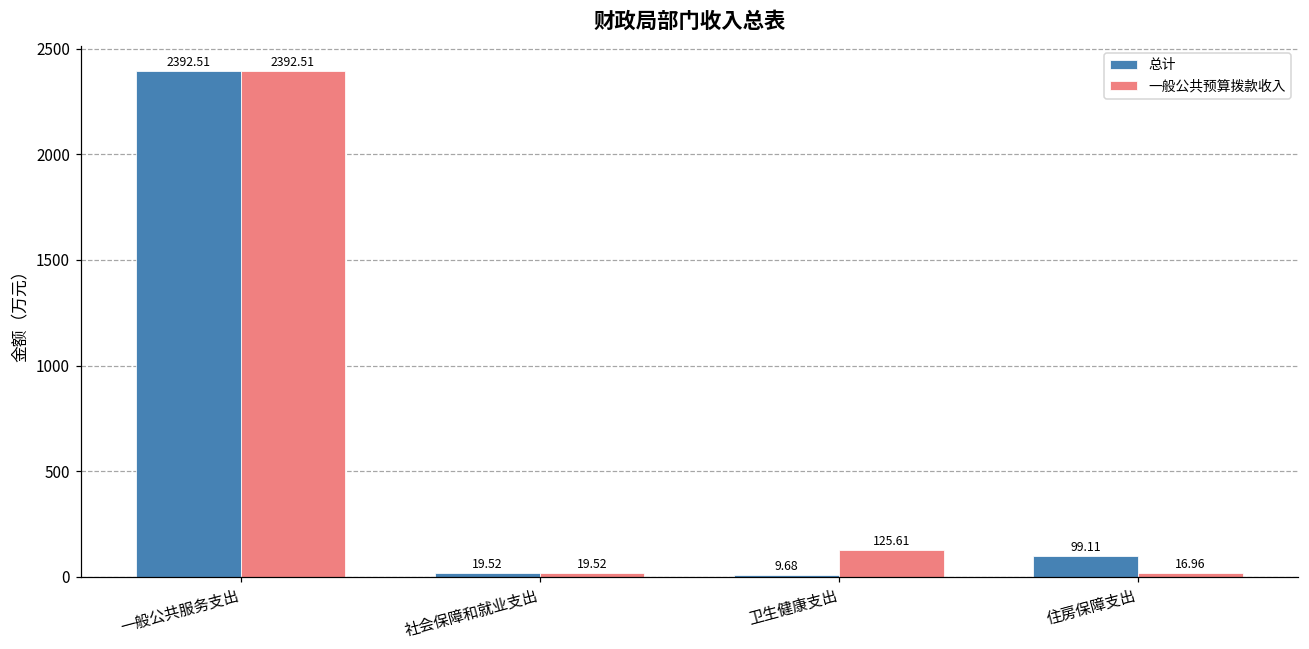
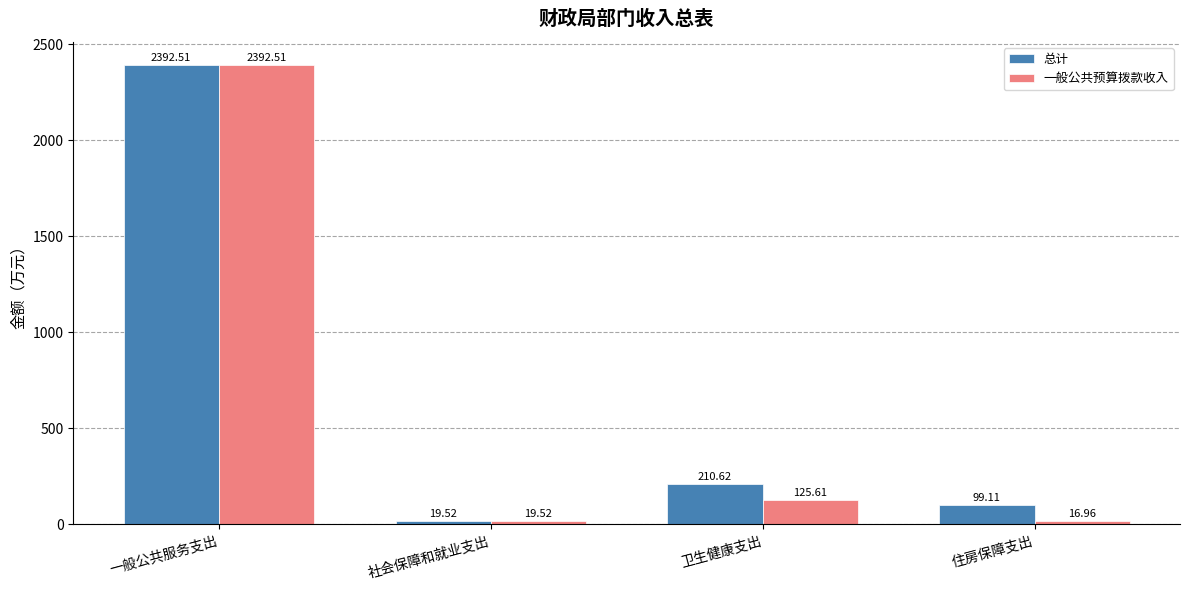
  {
    "总计": {
      "一般公共服务支出": 2392.51,
      "社会保障和就业支出": 19.52,
-     "卫生健康支出": 9.68,
+     "卫生健康支出": 210.62,
      "住房保障支出": 99.11
    },
    "一般公共预算拨款收入": {
      "一般公共服务支出": 2392.51,
      "社会保障和就业支出": 19.52,
      "卫生健康支出": 125.61,
      "住房保障支出": 16.96
    }
  }
